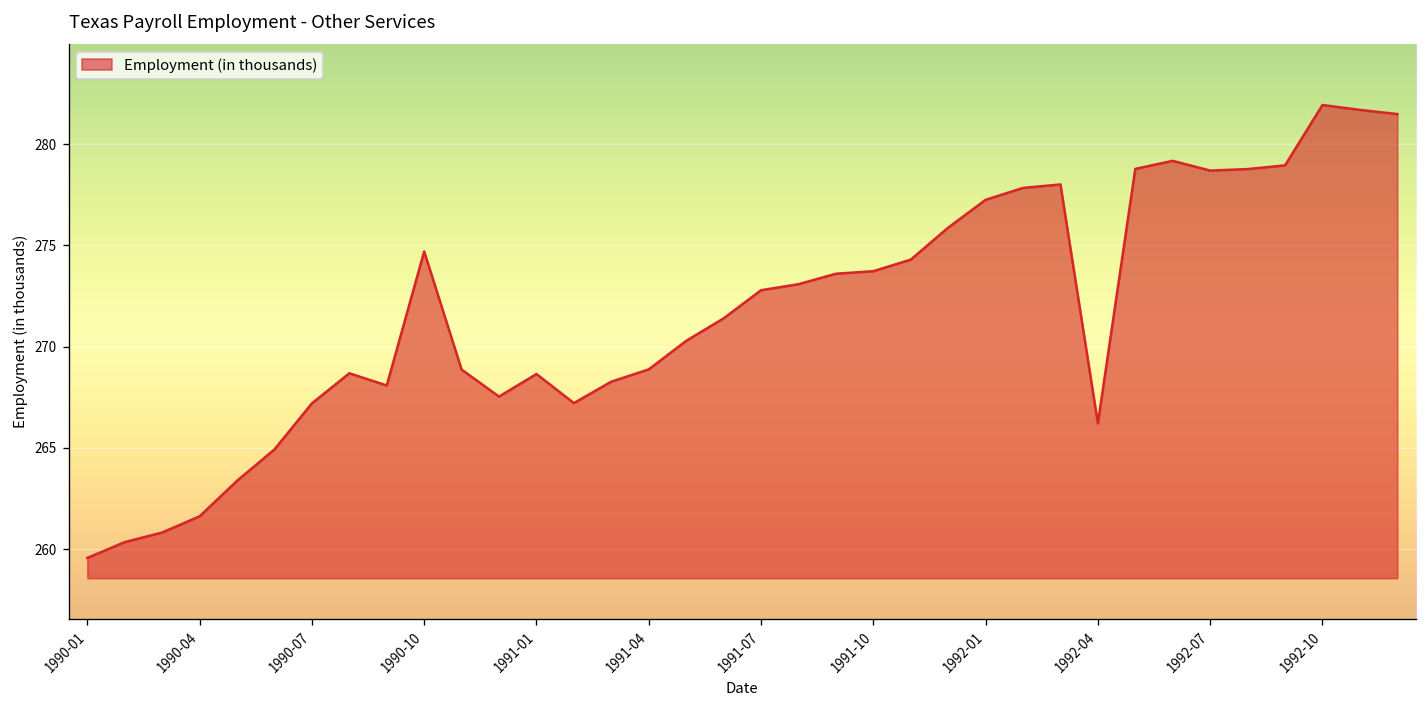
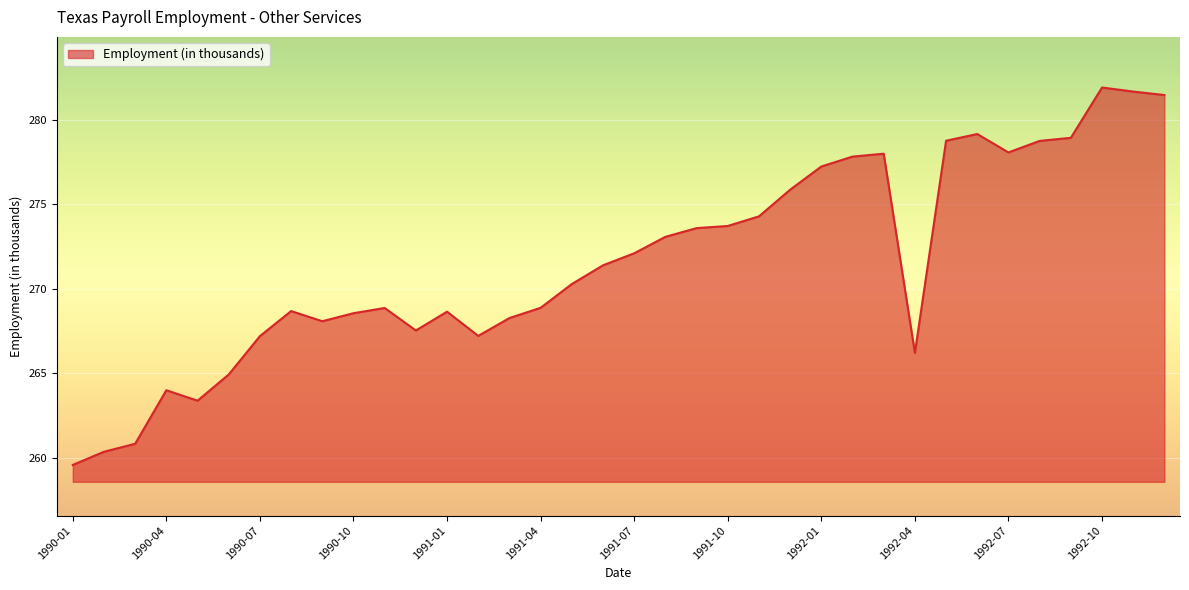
  {
    "1990-01": 259.6,
-   "1990-04": 261.6,
+   "1990-04": 264.0,
    "1990-07": 267.2,
-   "1990-10": 274.7,
+   "1990-10": 268.6,
    "1991-01": 268.6,
    "1991-04": 268.9,
-   "1991-07": 272.8,
+   "1991-07": 272.1,
    "1991-10": 273.7,
    "1992-01": 277.2,
    "1992-04": 266.2,
-   "1992-07": 278.7,
+   "1992-07": 278.1,
    "1992-10": 281.9
  }
